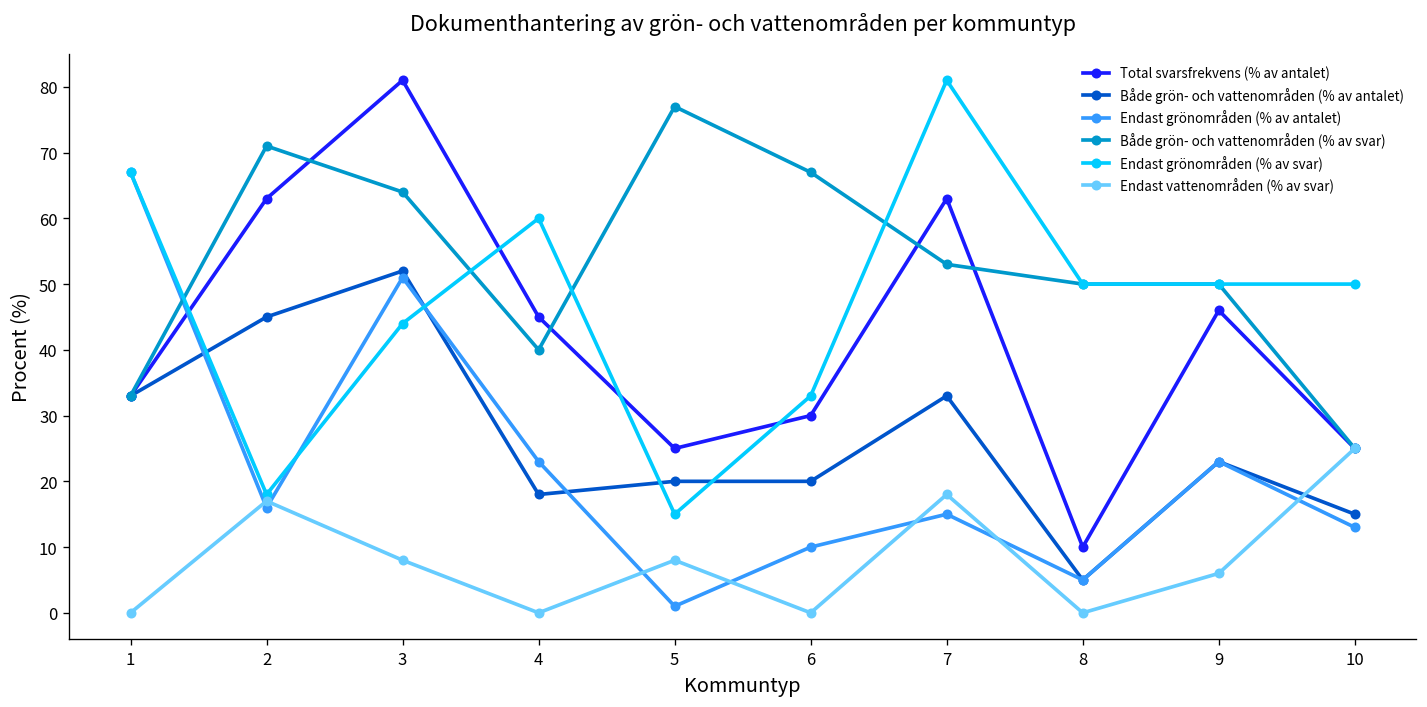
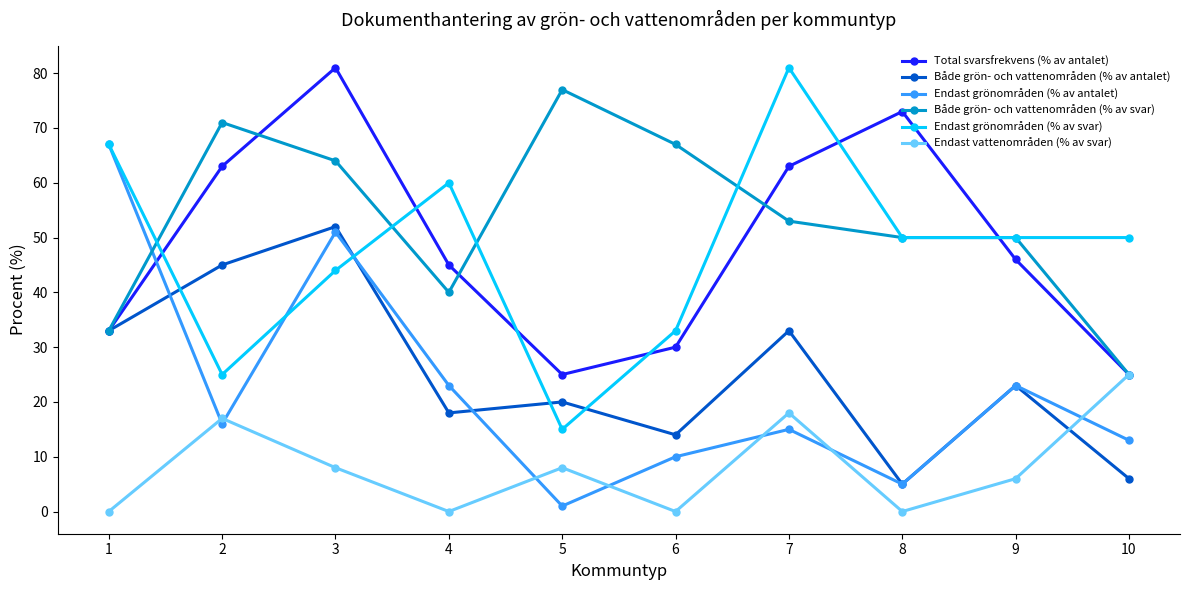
  {
    "Total svarsfrekvens (% av antalet)": {
      "2": 63,
      "3": 81,
      "4": 45,
      "5": 25,
      "6": 30,
      "7": 63,
-     "8": 10,
+     "8": 73,
      "9": 46
    },
    "Både grön- och vattenområden (% av antalet)": {
      "2": 45,
      "3": 52,
      "4": 18,
      "5": 20,
-     "6": 20,
+     "6": 14,
      "7": 33,
-     "10": 15
+     "10": 6
    },
    "Endast grönområden (% av antalet)": {
      "2": 16,
      "3": 51,
      "4": 23,
      "5": 1,
      "6": 10,
      "7": 15,
      "10": 13
    },
    "Både grön- och vattenområden (% av svar)": {
      "2": 71,
      "3": 64,
      "4": 40,
      "5": 77,
      "6": 67,
      "7": 53
    },
    "Endast grönområden (% av svar)": {
-     "2": 18,
+     "2": 25,
      "3": 44,
      "4": 60,
      "5": 15,
      "6": 33,
      "7": 81,
      "10": 50
    },
    "Endast vattenområden (% av svar)": {
      "1": 0,
      "2": 17,
      "3": 8,
      "4": 0,
      "5": 8,
      "6": 0,
      "7": 18,
      "8": 0,
      "9": 6
    }
  }
